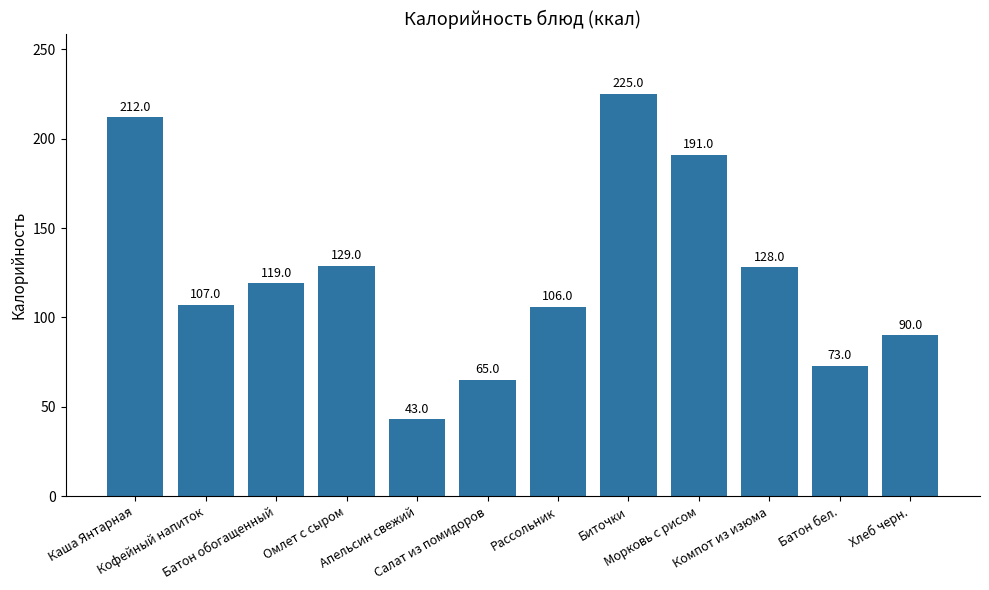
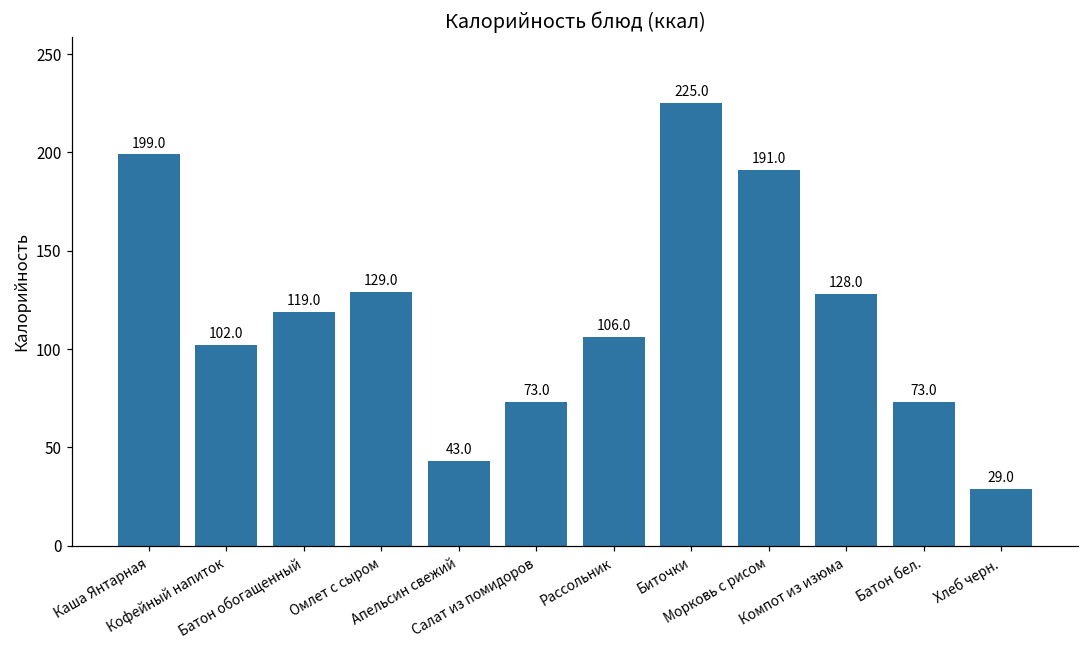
  {
-   "Каша Янтарная": 212.0,
-   "Кофейный напиток": 107.0,
+   "Каша Янтарная": 199.0,
+   "Кофейный напиток": 102.0,
    "Батон обогащенный": 119.0,
    "Омлет с сыром": 129.0,
    "Апельсин свежий": 43.0,
-   "Салат из помидоров": 65.0,
+   "Салат из помидоров": 73.0,
    "Рассольник": 106.0,
    "Биточки": 225.0,
    "Морковь с рисом": 191.0,
    "Компот из изюма": 128.0,
    "Батон бел.": 73.0,
-   "Хлеб черн.": 90.0
+   "Хлеб черн.": 29.0
  }
